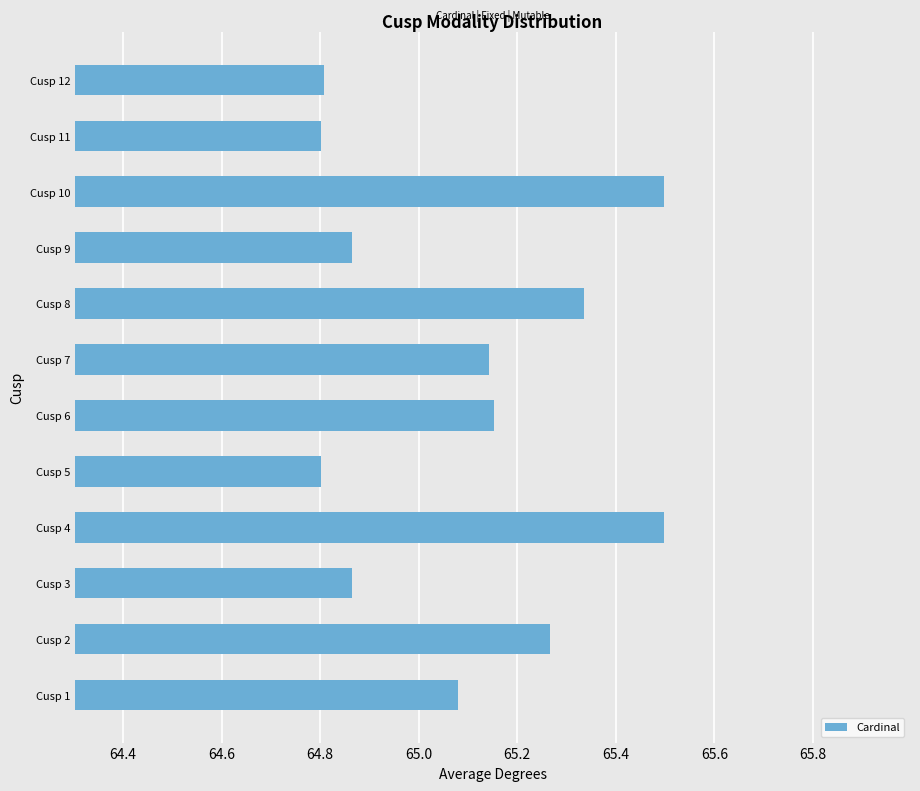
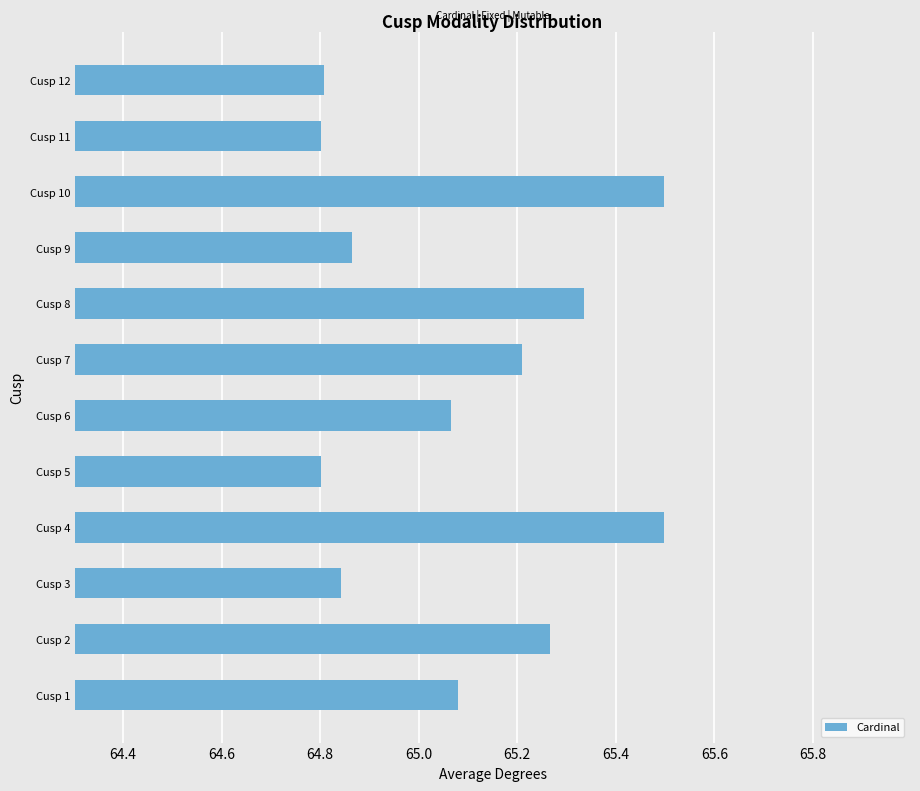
  {
    "Cusp 12": 64.81,
    "Cusp 11": 64.80,
    "Cusp 10": 65.50,
    "Cusp 9": 64.86,
    "Cusp 8": 65.34,
-   "Cusp 7": 65.14,
-   "Cusp 6": 65.15,
+   "Cusp 7": 65.21,
+   "Cusp 6": 65.07,
    "Cusp 5": 64.80,
    "Cusp 4": 65.50,
-   "Cusp 3": 64.86,
+   "Cusp 3": 64.84,
    "Cusp 2": 65.27,
    "Cusp 1": 65.08
  }
